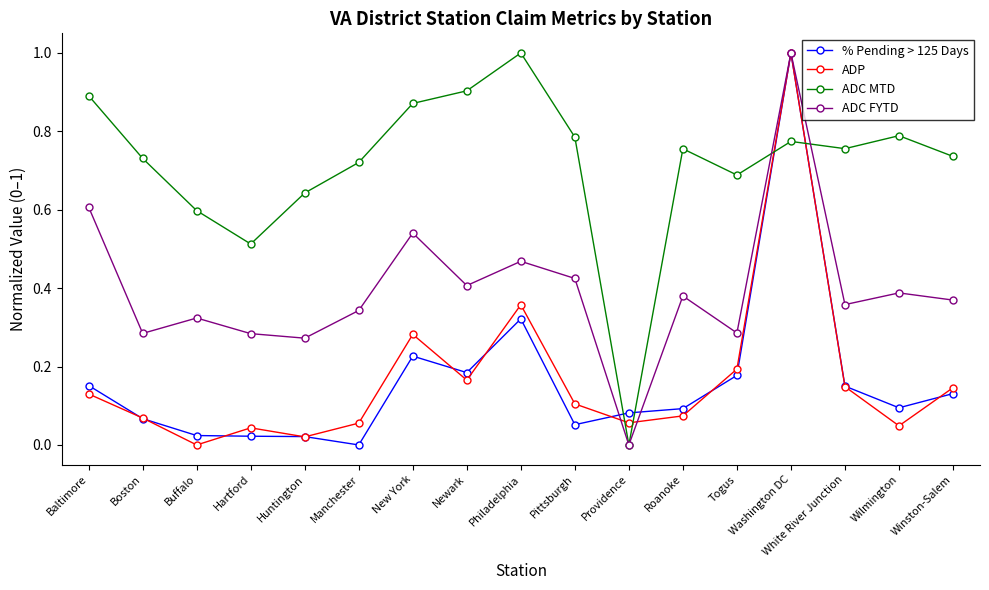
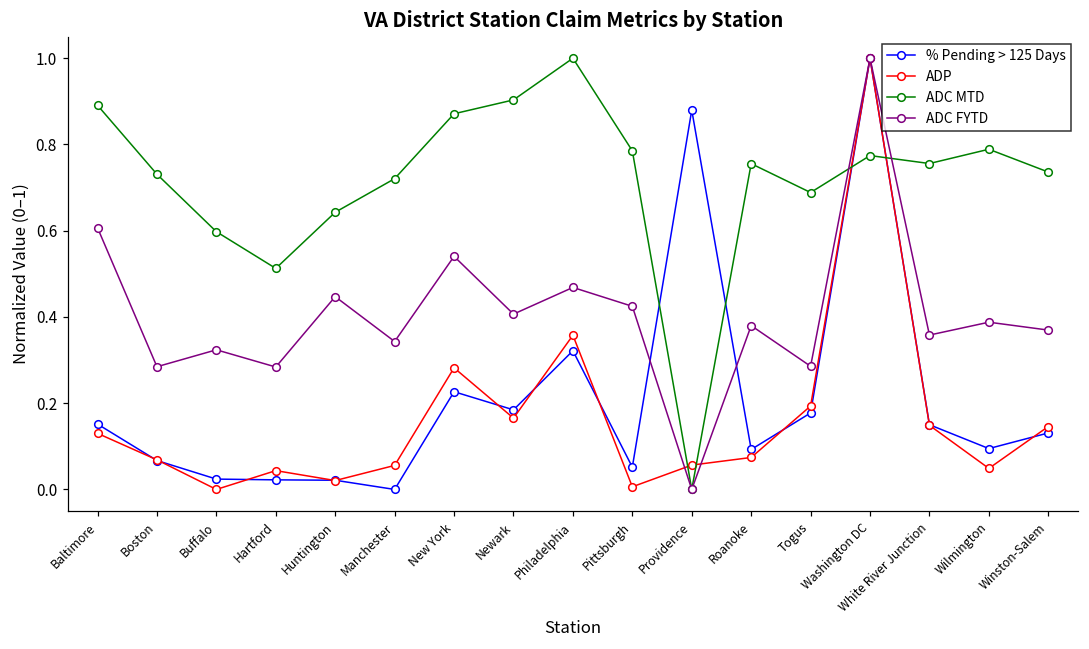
  {
    "% Pending > 125 Days": {
      "Baltimore": 0.15,
      "Buffalo": 0.02,
      "Hartford": 0.02,
      "Manchester": 0.00,
      "New York": 0.23,
      "Newark": 0.18,
      "Philadelphia": 0.32,
      "Pittsburgh": 0.05,
-     "Providence": 0.08,
+     "Providence": 0.88,
      "Roanoke": 0.09,
      "Togus": 0.18,
      "Wilmington": 0.09,
      "Winston-Salem": 0.13
    },
    "ADP": {
      "Baltimore": 0.13,
      "Buffalo": 0.00,
      "Hartford": 0.04,
      "Manchester": 0.06,
      "New York": 0.28,
      "Newark": 0.17,
      "Philadelphia": 0.36,
-     "Pittsburgh": 0.10,
+     "Pittsburgh": 0.01,
      "Providence": 0.06,
      "Roanoke": 0.07,
      "Togus": 0.19,
      "Wilmington": 0.05,
      "Winston-Salem": 0.15
    },
    "ADC MTD": {
      "Baltimore": 0.89,
      "Boston": 0.73,
      "Buffalo": 0.60,
      "Hartford": 0.51,
      "Huntington": 0.64,
      "Manchester": 0.72,
      "New York": 0.87,
      "Newark": 0.90,
      "Philadelphia": 1.00,
      "Pittsburgh": 0.79,
      "Roanoke": 0.76,
      "Togus": 0.69,
      "Washington DC": 0.77,
      "White River Junction": 0.76,
      "Wilmington": 0.79,
      "Winston-Salem": 0.74
    },
    "ADC FYTD": {
      "Baltimore": 0.61,
      "Boston": 0.28,
      "Buffalo": 0.32,
      "Hartford": 0.28,
-     "Huntington": 0.27,
+     "Huntington": 0.45,
      "Manchester": 0.34,
      "New York": 0.54,
      "Newark": 0.41,
      "Philadelphia": 0.47,
      "Pittsburgh": 0.42,
      "Roanoke": 0.38,
      "Togus": 0.29,
      "White River Junction": 0.36,
      "Wilmington": 0.39,
      "Winston-Salem": 0.37
    }
  }
